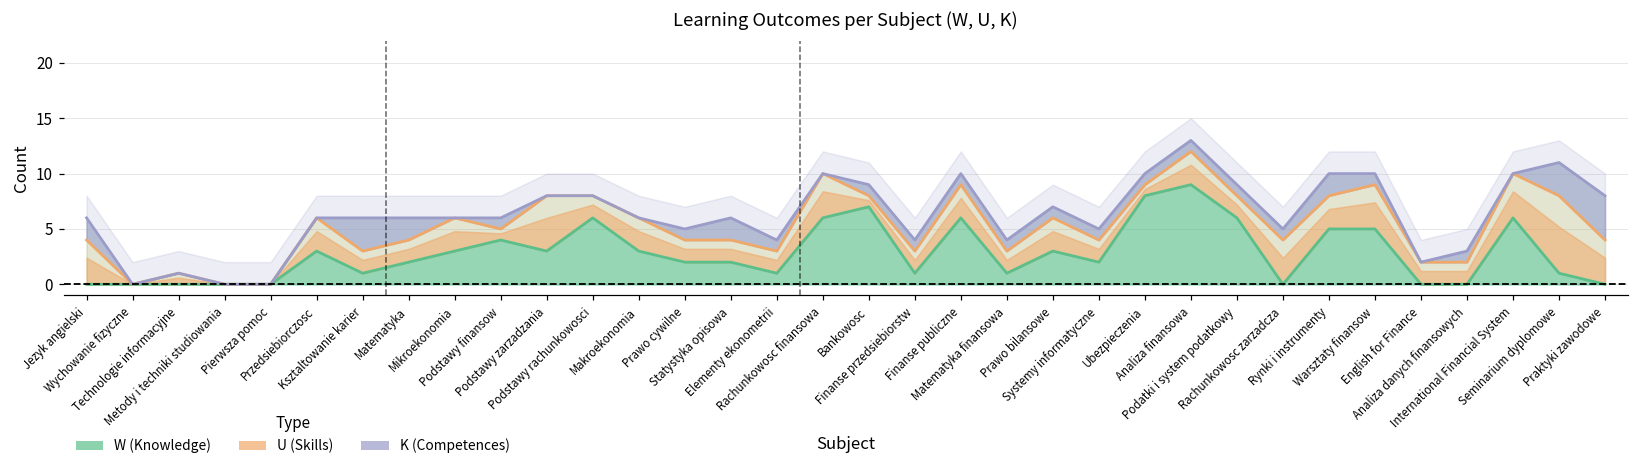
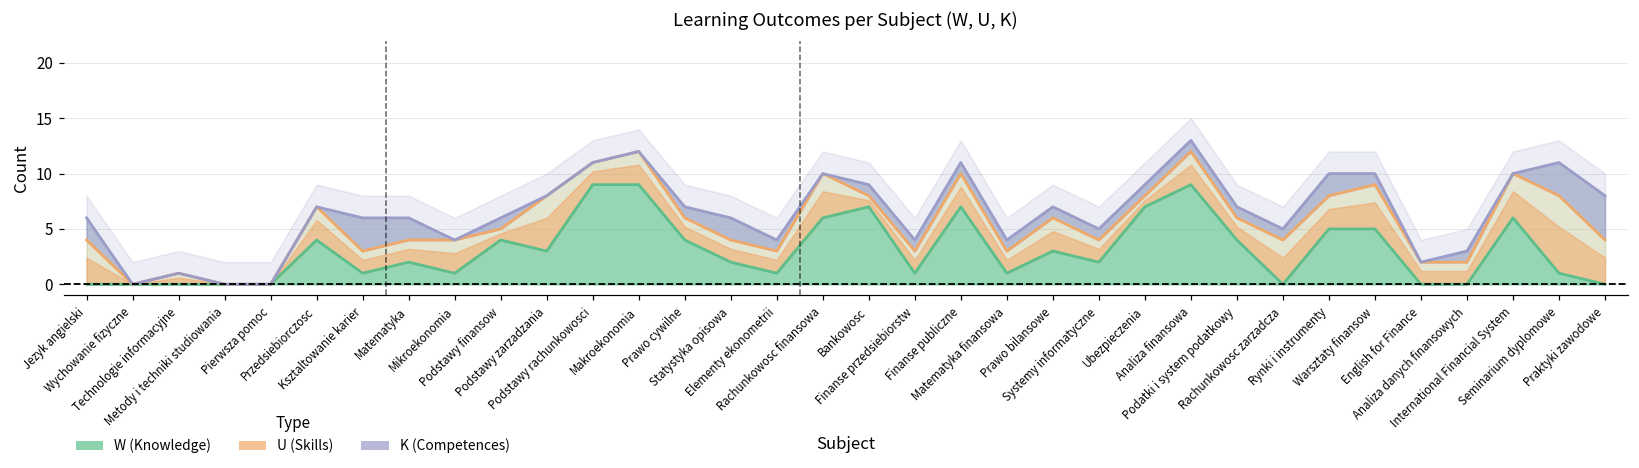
  {
    "W (Knowledge)": {
      "Jezyk angielski": 0,
      "Technologie informacyjne": 0,
-     "Przedsiebiorczosc": 3,
+     "Przedsiebiorczosc": 4,
      "Ksztaltowanie karier": 1,
      "Matematyka": 2,
-     "Mikroekonomia": 3,
+     "Mikroekonomia": 1,
      "Podstawy finansow": 4,
      "Podstawy zarzadzania": 3,
-     "Podstawy rachunkowosci": 6,
-     "Makroekonomia": 3,
-     "Prawo cywilne": 2,
+     "Podstawy rachunkowosci": 9,
+     "Makroekonomia": 9,
+     "Prawo cywilne": 4,
      "Statystyka opisowa": 2,
      "Elementy ekonometrii": 1,
      "Rachunkowosc finansowa": 6,
      "Bankowosc": 7,
      "Finanse przedsiebiorstw": 1,
-     "Finanse publiczne": 6,
+     "Finanse publiczne": 7,
      "Matematyka finansowa": 1,
      "Prawo bilansowe": 3,
      "Systemy informatyczne": 2,
-     "Ubezpieczenia": 8,
+     "Ubezpieczenia": 7,
      "Analiza finansowa": 9,
-     "Podatki i system podatkowy": 6,
+     "Podatki i system podatkowy": 4,
      "Rachunkowosc zarzadcza": 0,
      "Rynki i instrumenty": 5,
      "Warsztaty finansow": 5,
      "English for Finance": 0,
      "Analiza danych finansowych": 0,
      "International Financial System": 6,
      "Seminarium dyplomowe": 1,
      "Praktyki zawodowe": 0
    }
  }
